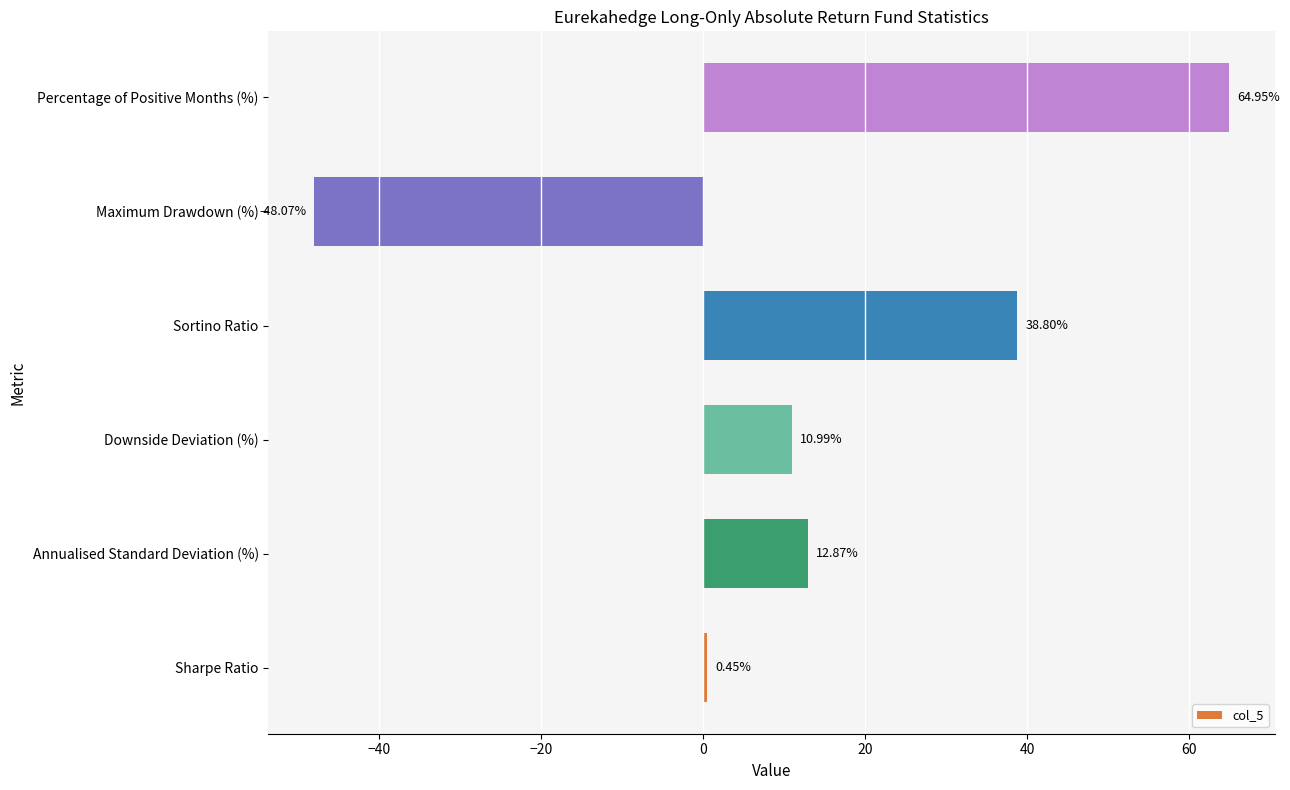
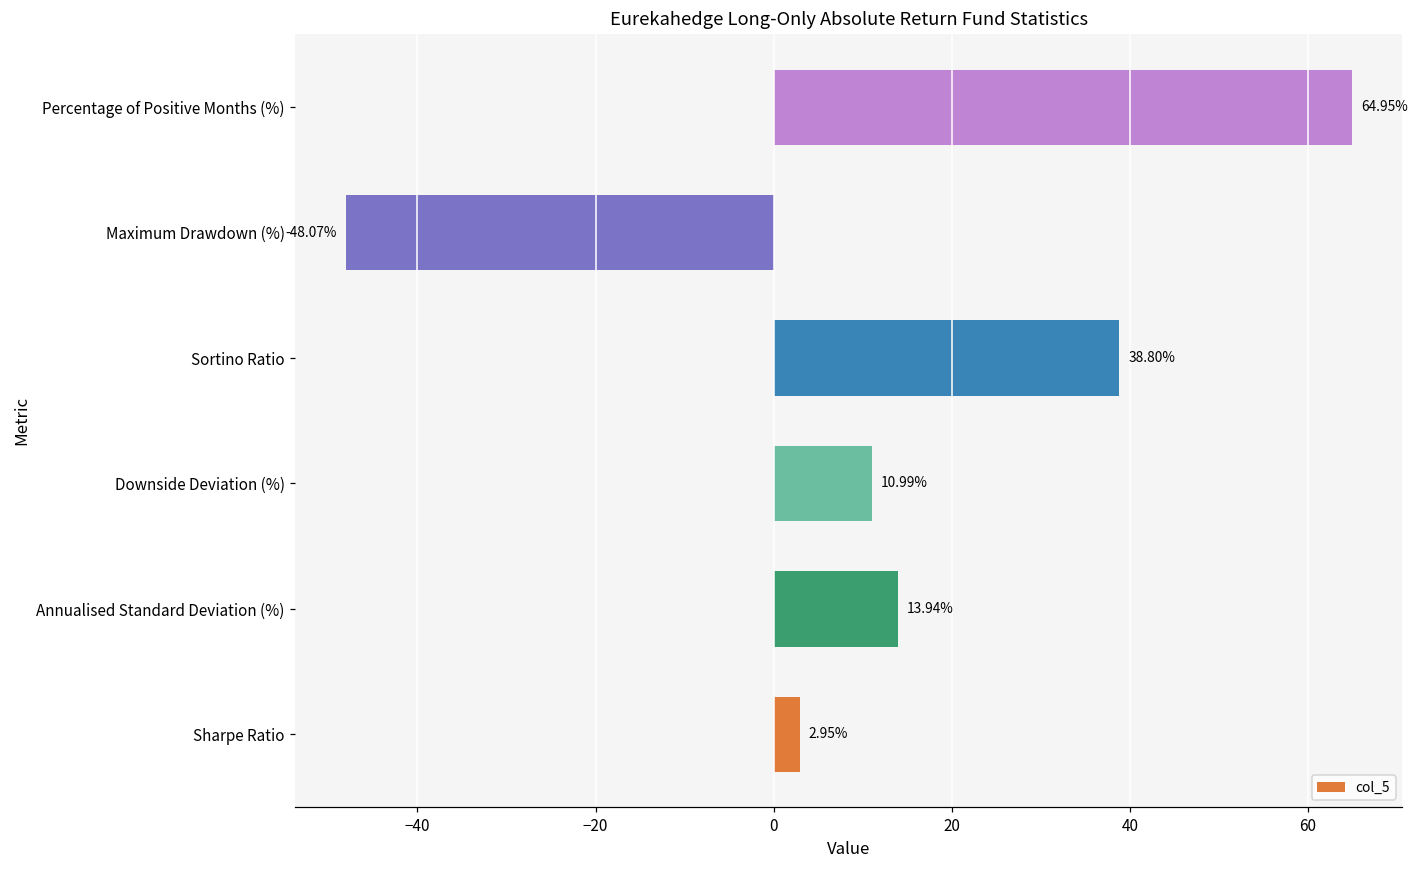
  {
    "Percentage of Positive Months (%)": "64.95%",
    "Maximum Drawdown (%)": "-48.07%",
    "Sortino Ratio": "38.80%",
    "Downside Deviation (%)": "10.99%",
-   "Annualised Standard Deviation (%)": "12.87%",
-   "Sharpe Ratio": "0.45%"
+   "Annualised Standard Deviation (%)": "13.94%",
+   "Sharpe Ratio": "2.95%"
  }
